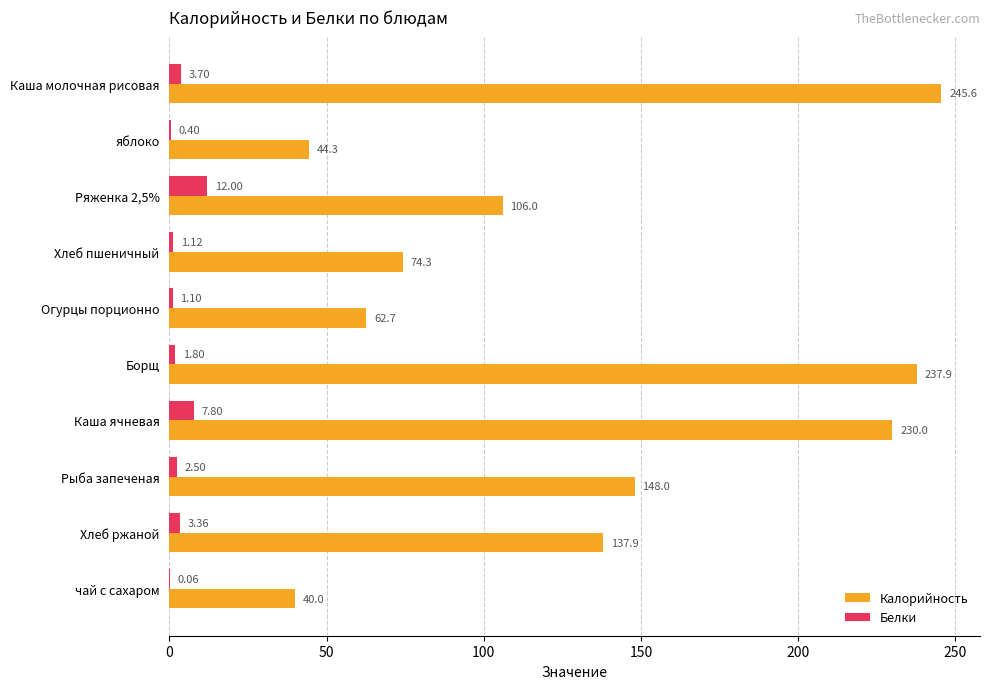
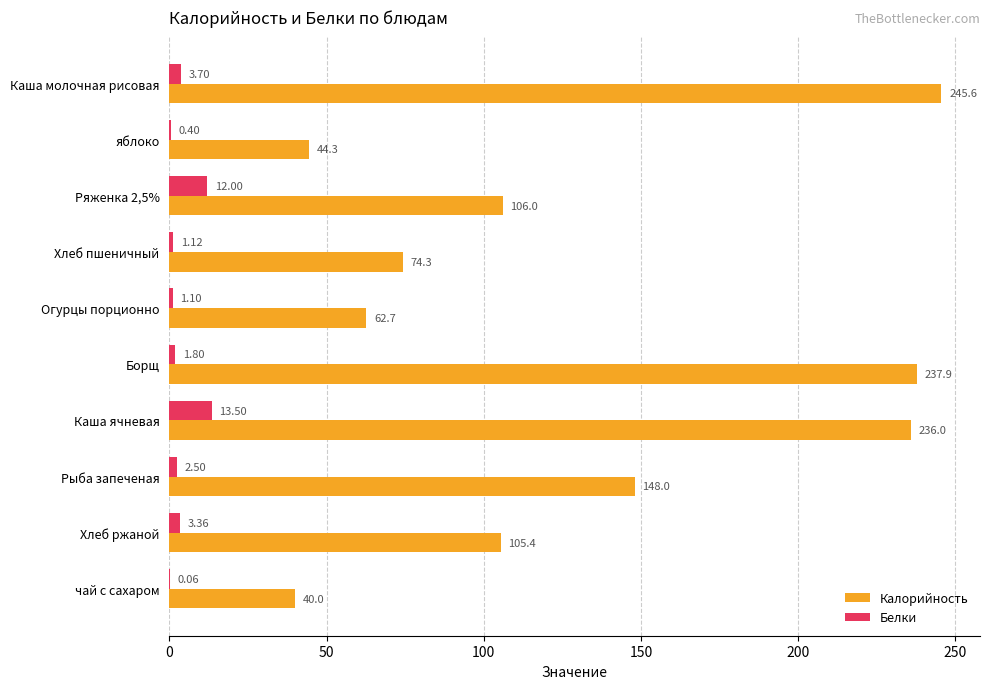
  {
    "Калорийность": {
      "Каша молочная рисовая": 245.6,
      "яблоко": 44.3,
      "Ряженка 2,5%": 106.0,
      "Хлеб пшеничный": 74.3,
      "Огурцы порционно": 62.7,
      "Борщ": 237.9,
-     "Каша ячневая": 230.0,
+     "Каша ячневая": 236.0,
      "Рыба запеченая": 148.0,
-     "Хлеб ржаной": 137.9,
+     "Хлеб ржаной": 105.4,
      "чай с сахаром": 40.0
    },
    "Белки": {
      "Каша молочная рисовая": 3.70,
      "яблоко": 0.40,
      "Ряженка 2,5%": 12.00,
      "Хлеб пшеничный": 1.12,
      "Огурцы порционно": 1.10,
      "Борщ": 1.80,
-     "Каша ячневая": 7.80,
+     "Каша ячневая": 13.50,
      "Рыба запеченая": 2.50,
      "Хлеб ржаной": 3.36,
      "чай с сахаром": 0.06
    }
  }
